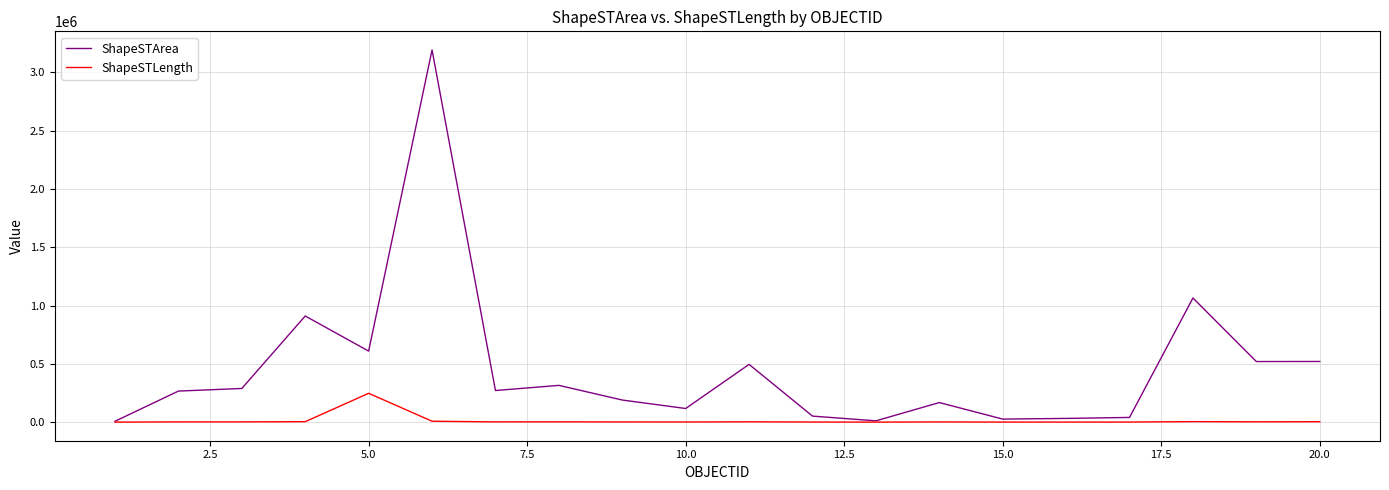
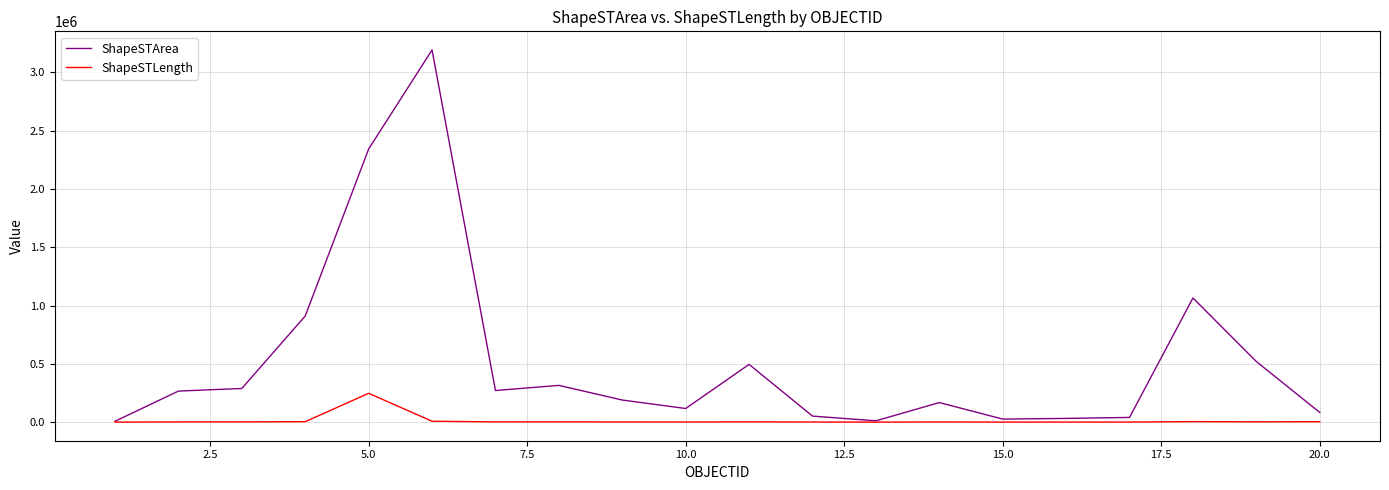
  {
    "ShapeSTArea": {
-     "5.0": 610000,
+     "5.0": 2340000,
      "10.0": 120000,
      "15.0": 30000,
-     "20.0": 520000
+     "20.0": 80000
    },
    "ShapeSTLength": {
      "5.0": 250000,
      "10.0": 0,
      "15.0": 0,
      "20.0": 0
    }
  }
